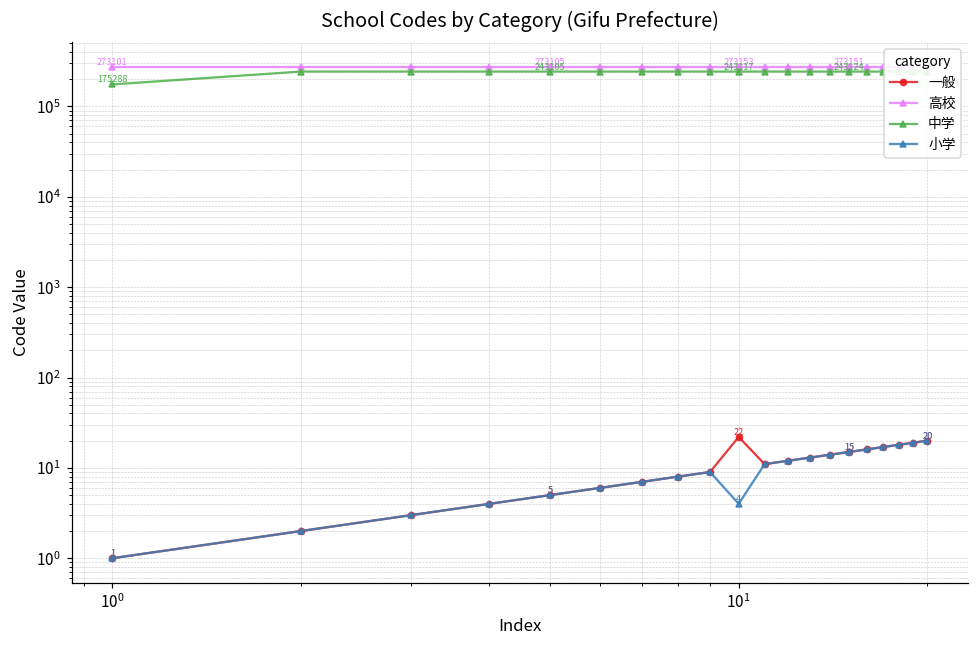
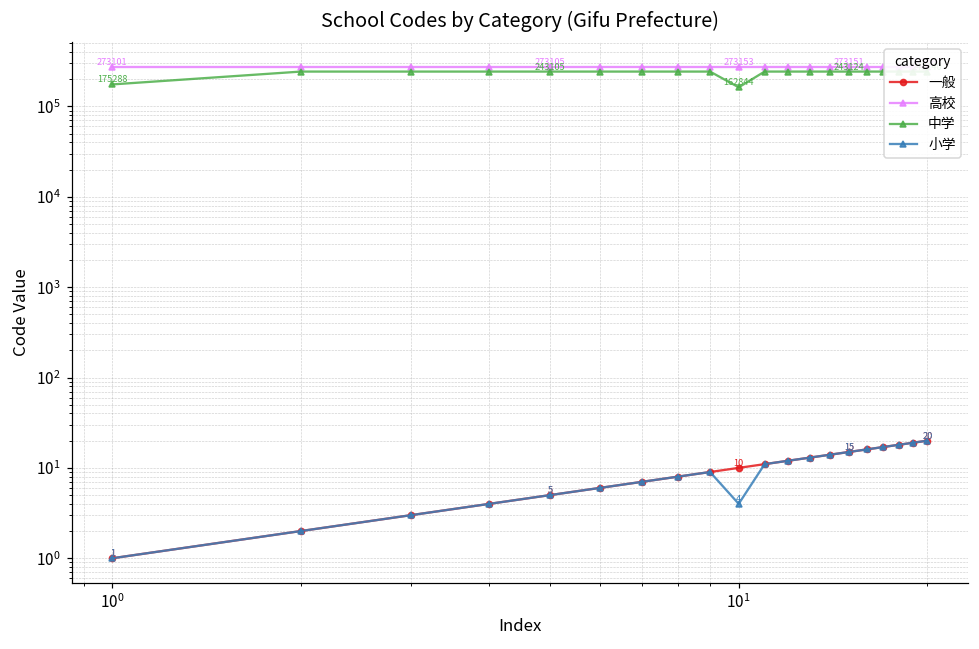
  {
    "一般": {
-     "10^1": 22
+     "10^1": 10
    },
    "高校": {
      "10^0": 273101,
      "10^1": 273153
    },
    "中学": {
      "10^0": 175288,
-     "10^1": 243117
+     "10^1": 162844
    },
    "小学": {
      "10^1": 4
    }
  }
